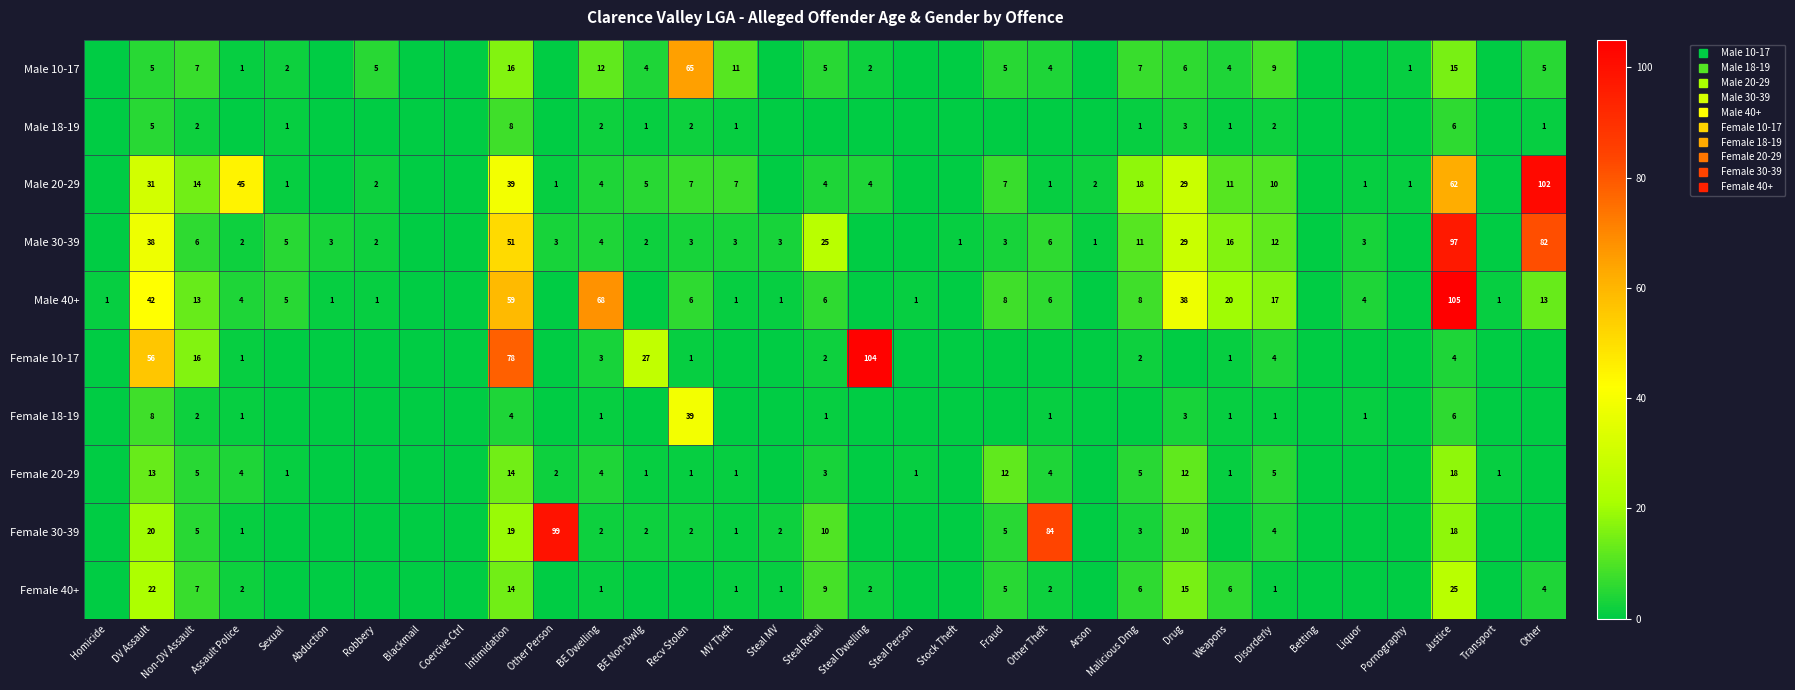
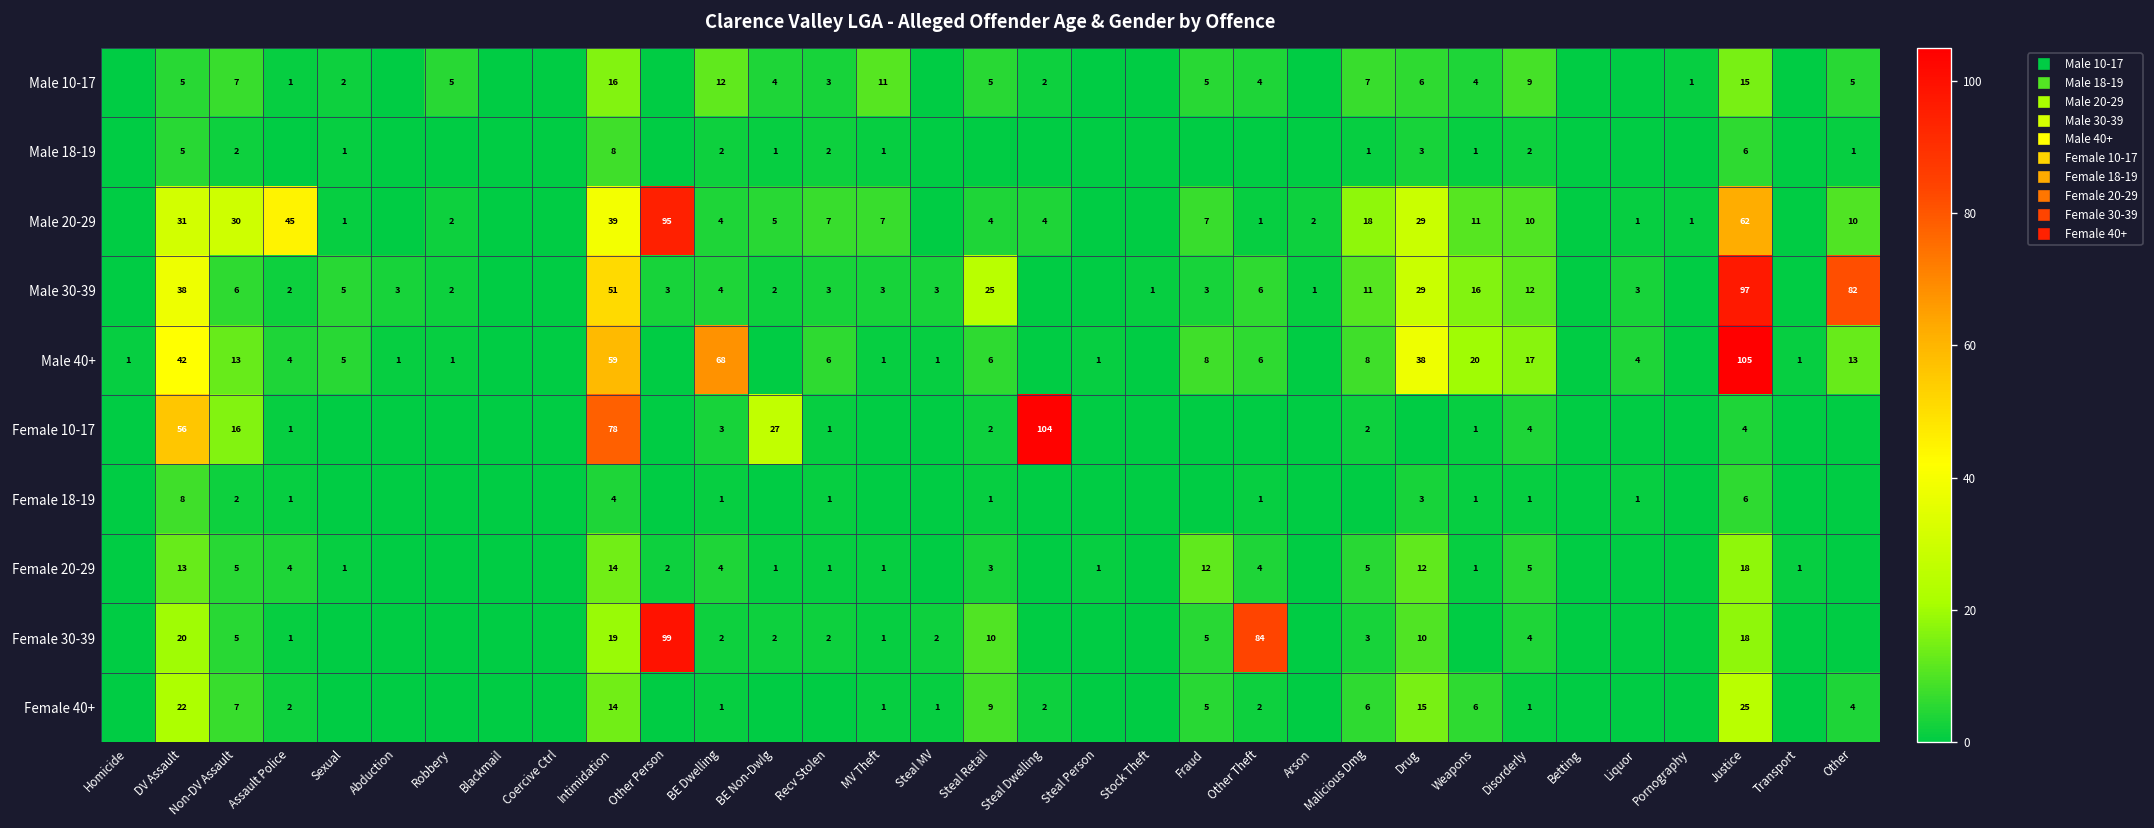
  {
    "Male 10-17": {
      "DV Assault": 5,
      "Non-DV Assault": 7,
      "Assault Police": 1,
      "Sexual": 2,
      "Robbery": 5,
      "Intimidation": 16,
      "BE Dwelling": 12,
      "BE Non-Dwlg": 4,
-     "Recv Stolen": 65,
+     "Recv Stolen": 3,
      "MV Theft": 11,
      "Steal Retail": 5,
      "Steal Dwelling": 2,
      "Fraud": 5,
      "Other Theft": 4,
      "Malicious Dmg": 7,
      "Drug": 6,
      "Weapons": 4,
      "Disorderly": 9,
      "Pornography": 1,
      "Justice": 15,
      "Other": 5
    },
    "Male 18-19": {
      "DV Assault": 5,
      "Non-DV Assault": 2,
      "Sexual": 1,
      "Intimidation": 8,
      "BE Dwelling": 2,
      "BE Non-Dwlg": 1,
      "Recv Stolen": 2,
      "MV Theft": 1,
      "Malicious Dmg": 1,
      "Drug": 3,
      "Weapons": 1,
      "Disorderly": 2,
      "Justice": 6,
      "Other": 1
    },
    "Male 20-29": {
      "DV Assault": 31,
-     "Non-DV Assault": 14,
+     "Non-DV Assault": 30,
      "Assault Police": 45,
      "Sexual": 1,
      "Robbery": 2,
      "Intimidation": 39,
-     "Other Person": 1,
+     "Other Person": 95,
      "BE Dwelling": 4,
      "BE Non-Dwlg": 5,
      "Recv Stolen": 7,
      "MV Theft": 7,
      "Steal Retail": 4,
      "Steal Dwelling": 4,
      "Fraud": 7,
      "Other Theft": 1,
      "Arson": 2,
      "Malicious Dmg": 18,
      "Drug": 29,
      "Weapons": 11,
      "Disorderly": 10,
      "Liquor": 1,
      "Pornography": 1,
      "Justice": 62,
-     "Other": 102
+     "Other": 10
    },
    "Male 30-39": {
      "DV Assault": 38,
      "Non-DV Assault": 6,
      "Assault Police": 2,
      "Sexual": 5,
      "Abduction": 3,
      "Robbery": 2,
      "Intimidation": 51,
      "Other Person": 3,
      "BE Dwelling": 4,
      "BE Non-Dwlg": 2,
      "Recv Stolen": 3,
      "MV Theft": 3,
      "Steal MV": 3,
      "Steal Retail": 25,
      "Stock Theft": 1,
      "Fraud": 3,
      "Other Theft": 6,
      "Arson": 1,
      "Malicious Dmg": 11,
      "Drug": 29,
      "Weapons": 16,
      "Disorderly": 12,
      "Liquor": 3,
      "Justice": 97,
      "Other": 82
    },
    "Male 40+": {
      "Homicide": 1,
      "DV Assault": 42,
      "Non-DV Assault": 13,
      "Assault Police": 4,
      "Sexual": 5,
      "Abduction": 1,
      "Robbery": 1,
      "Intimidation": 59,
      "BE Dwelling": 68,
      "Recv Stolen": 6,
      "MV Theft": 1,
      "Steal MV": 1,
      "Steal Retail": 6,
      "Steal Person": 1,
      "Fraud": 8,
      "Other Theft": 6,
      "Malicious Dmg": 8,
      "Drug": 38,
      "Weapons": 20,
      "Disorderly": 17,
      "Liquor": 4,
      "Justice": 105,
      "Transport": 1,
      "Other": 13
    },
    "Female 10-17": {
      "DV Assault": 56,
      "Non-DV Assault": 16,
      "Assault Police": 1,
      "Intimidation": 78,
      "BE Dwelling": 3,
      "BE Non-Dwlg": 27,
      "Recv Stolen": 1,
      "Steal Retail": 2,
      "Steal Dwelling": 104,
      "Malicious Dmg": 2,
      "Weapons": 1,
      "Disorderly": 4,
      "Justice": 4
    },
    "Female 18-19": {
      "DV Assault": 8,
      "Non-DV Assault": 2,
      "Assault Police": 1,
      "Intimidation": 4,
      "BE Dwelling": 1,
-     "Recv Stolen": 39,
+     "Recv Stolen": 1,
      "Steal Retail": 1,
      "Other Theft": 1,
      "Drug": 3,
      "Weapons": 1,
      "Disorderly": 1,
      "Liquor": 1,
      "Justice": 6
    },
    "Female 20-29": {
      "DV Assault": 13,
      "Non-DV Assault": 5,
      "Assault Police": 4,
      "Sexual": 1,
      "Intimidation": 14,
      "Other Person": 2,
      "BE Dwelling": 4,
      "BE Non-Dwlg": 1,
      "Recv Stolen": 1,
      "MV Theft": 1,
      "Steal Retail": 3,
      "Steal Person": 1,
      "Fraud": 12,
      "Other Theft": 4,
      "Malicious Dmg": 5,
      "Drug": 12,
      "Weapons": 1,
      "Disorderly": 5,
      "Justice": 18,
      "Transport": 1
    },
    "Female 30-39": {
      "DV Assault": 20,
      "Non-DV Assault": 5,
      "Assault Police": 1,
      "Intimidation": 19,
      "Other Person": 99,
      "BE Dwelling": 2,
      "BE Non-Dwlg": 2,
      "Recv Stolen": 2,
      "MV Theft": 1,
      "Steal MV": 2,
      "Steal Retail": 10,
      "Fraud": 5,
      "Other Theft": 84,
      "Malicious Dmg": 3,
      "Drug": 10,
      "Disorderly": 4,
      "Justice": 18
    },
    "Female 40+": {
      "DV Assault": 22,
      "Non-DV Assault": 7,
      "Assault Police": 2,
      "Intimidation": 14,
      "BE Dwelling": 1,
      "MV Theft": 1,
      "Steal MV": 1,
      "Steal Retail": 9,
      "Steal Dwelling": 2,
      "Fraud": 5,
      "Other Theft": 2,
      "Malicious Dmg": 6,
      "Drug": 15,
      "Weapons": 6,
      "Disorderly": 1,
      "Justice": 25,
      "Other": 4
    }
  }
